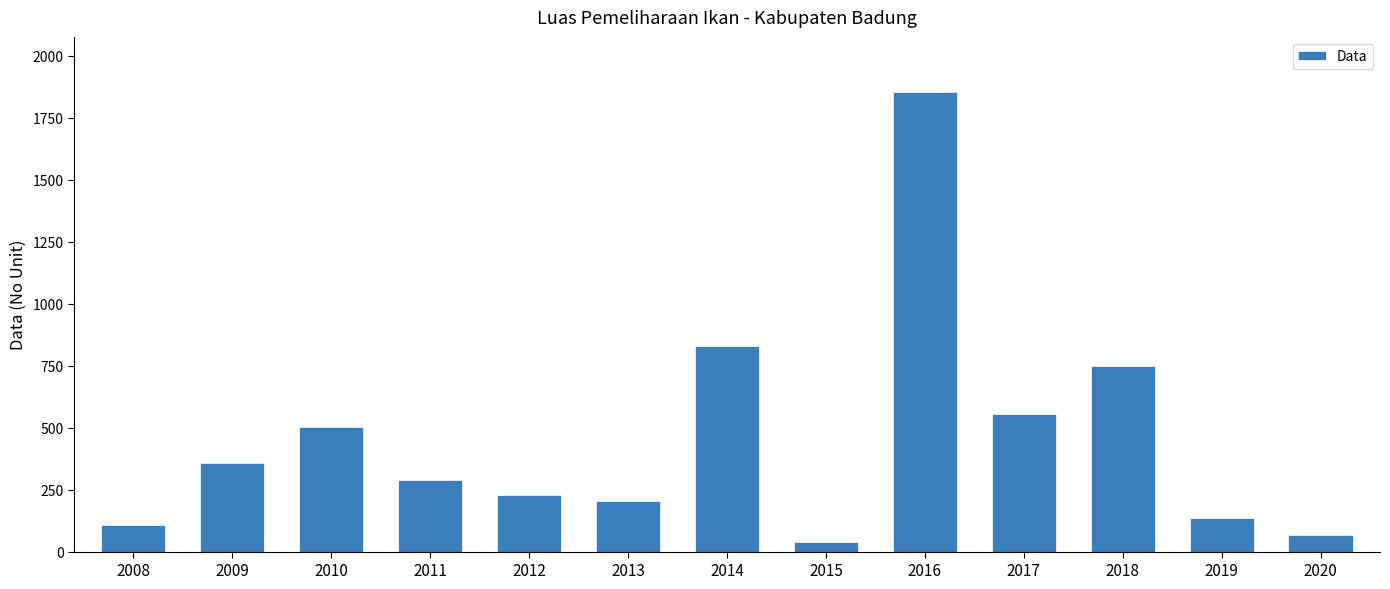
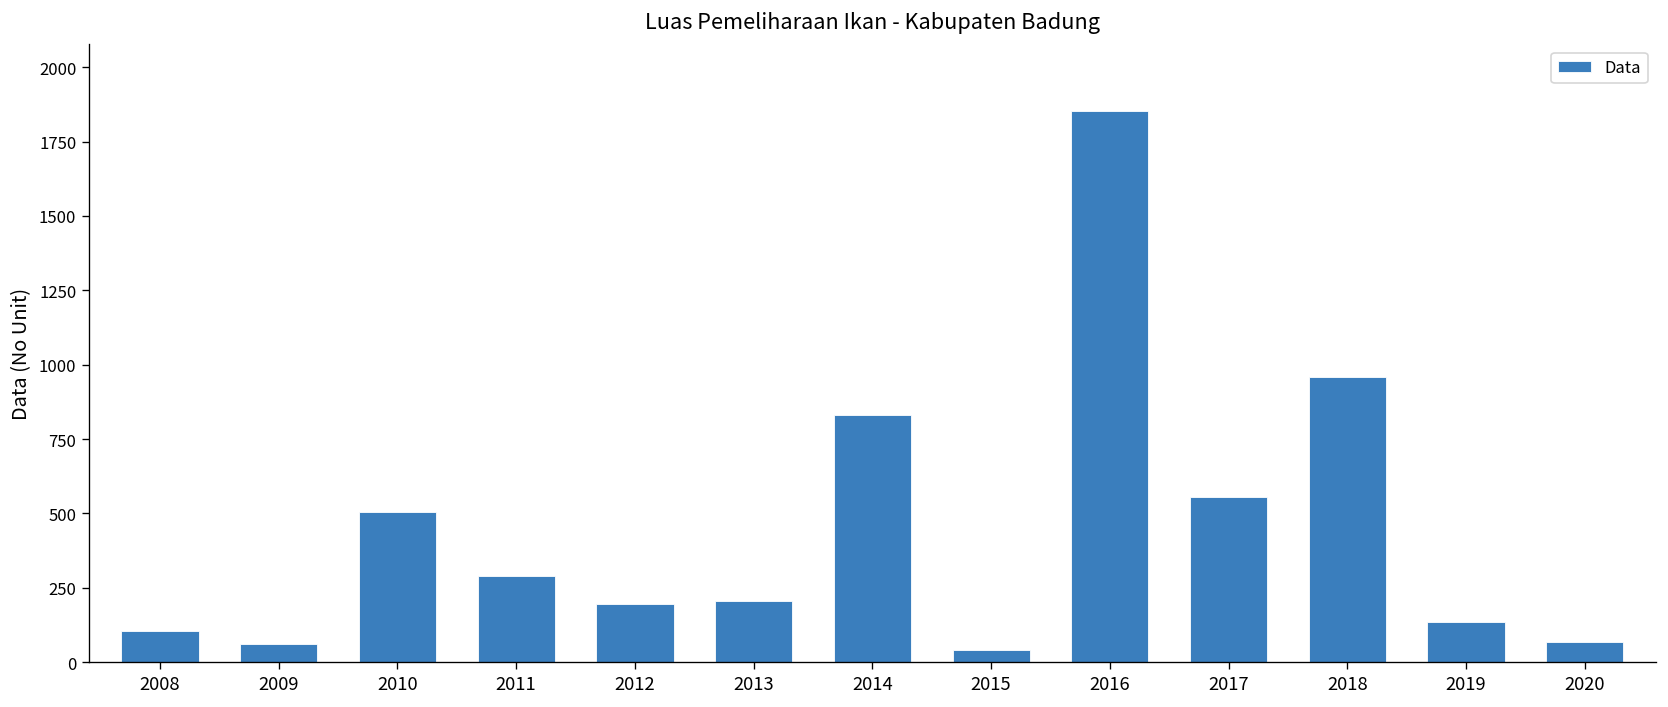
  {
    "2008": 110,
-   "2009": 360,
+   "2009": 60,
    "2010": 500,
    "2011": 290,
-   "2012": 230,
+   "2012": 190,
    "2013": 200,
    "2014": 830,
    "2015": 40,
    "2016": 1850,
    "2017": 560,
-   "2018": 750,
+   "2018": 960,
    "2019": 130,
    "2020": 70
  }
